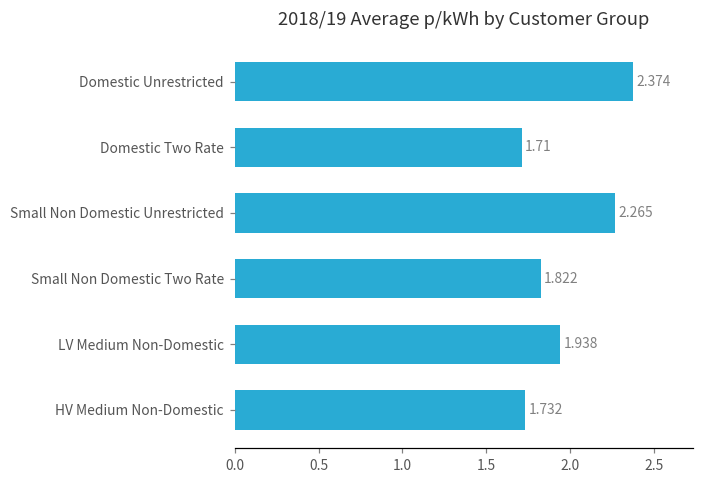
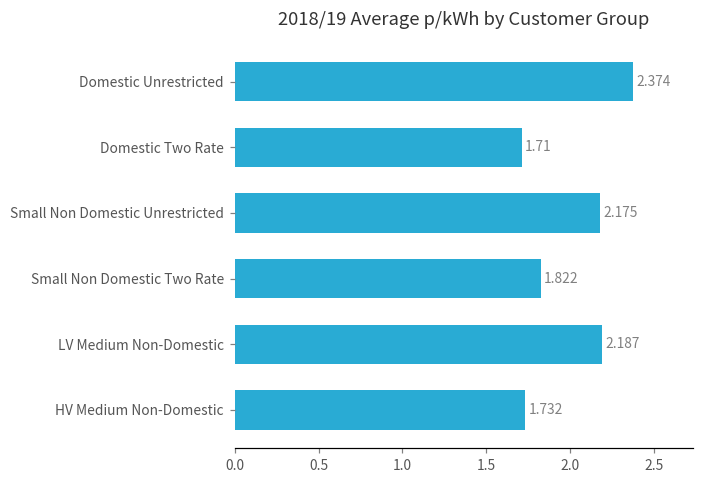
  {
    "Domestic Unrestricted": 2.374,
    "Domestic Two Rate": 1.71,
-   "Small Non Domestic Unrestricted": 2.265,
+   "Small Non Domestic Unrestricted": 2.175,
    "Small Non Domestic Two Rate": 1.822,
-   "LV Medium Non-Domestic": 1.938,
+   "LV Medium Non-Domestic": 2.187,
    "HV Medium Non-Domestic": 1.732
  }
